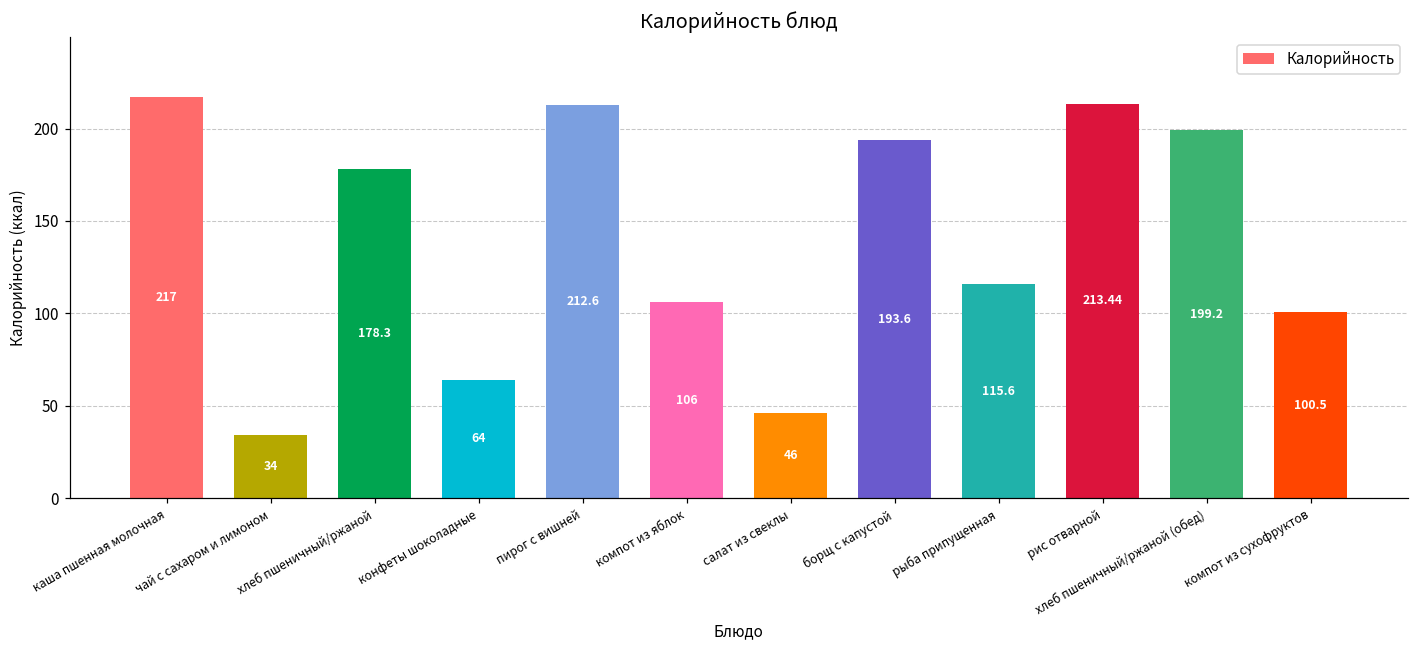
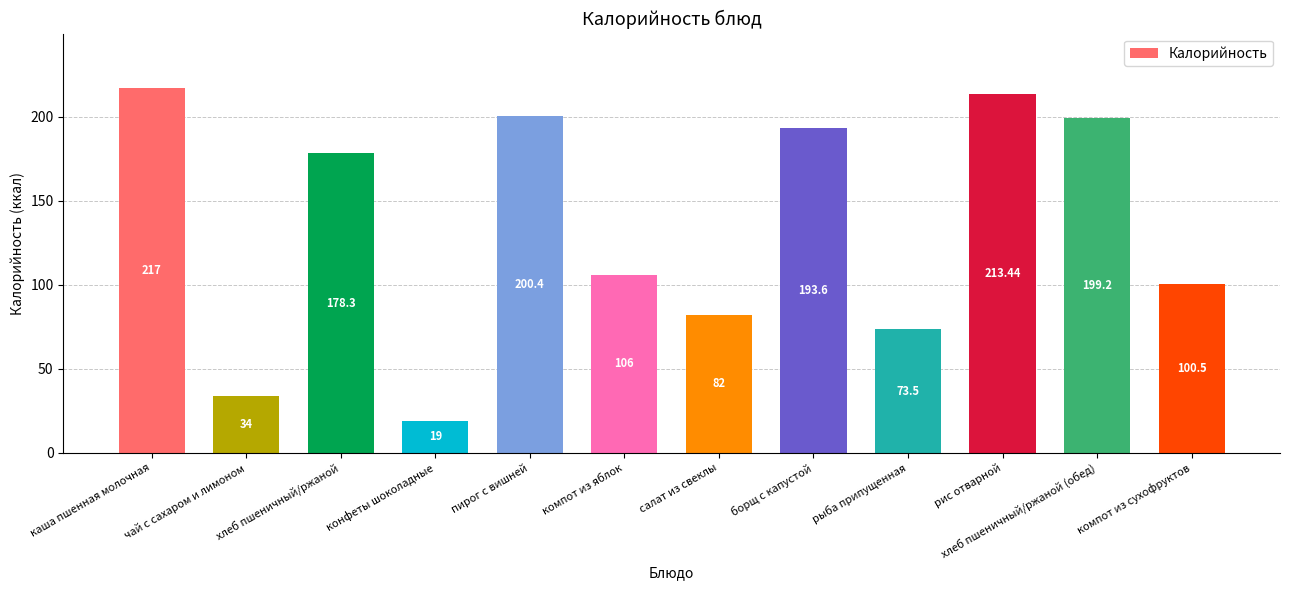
  {
    "каша пшенная молочная": 217,
    "чай с сахаром и лимоном": 34,
    "хлеб пшеничный/ржаной": 178.3,
-   "конфеты шоколадные": 64,
-   "пирог с вишней": 212.6,
+   "конфеты шоколадные": 19,
+   "пирог с вишней": 200.4,
    "компот из яблок": 106,
-   "салат из свеклы": 46,
+   "салат из свеклы": 82,
    "борщ с капустой": 193.6,
-   "рыба припущенная": 115.6,
+   "рыба припущенная": 73.5,
    "рис отварной": 213.44,
    "хлеб пшеничный/ржаной (обед)": 199.2,
    "компот из сухофруктов": 100.5
  }
